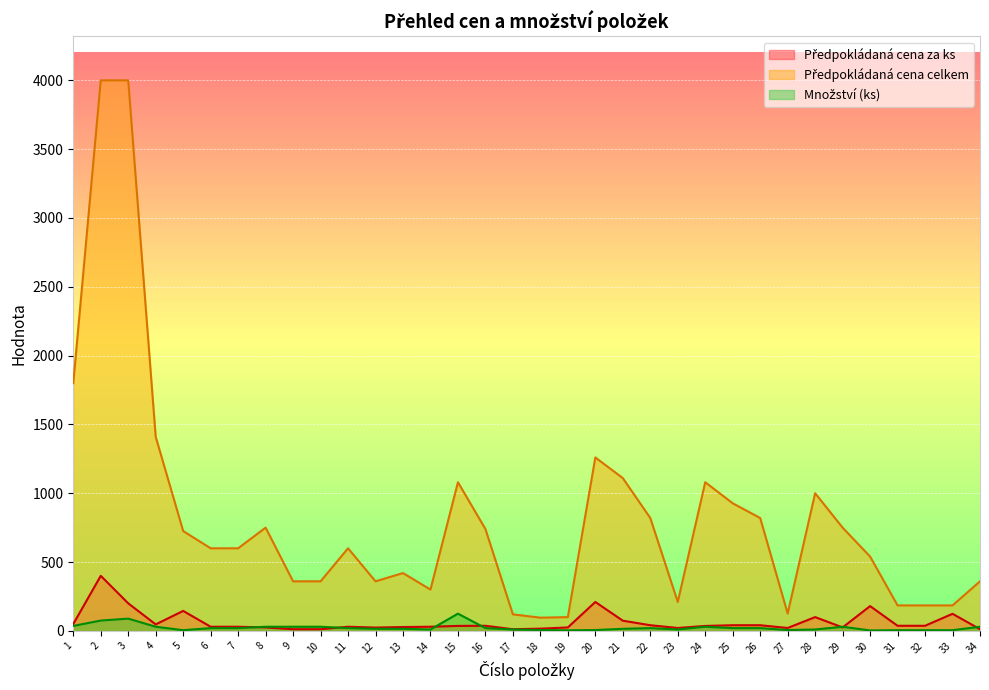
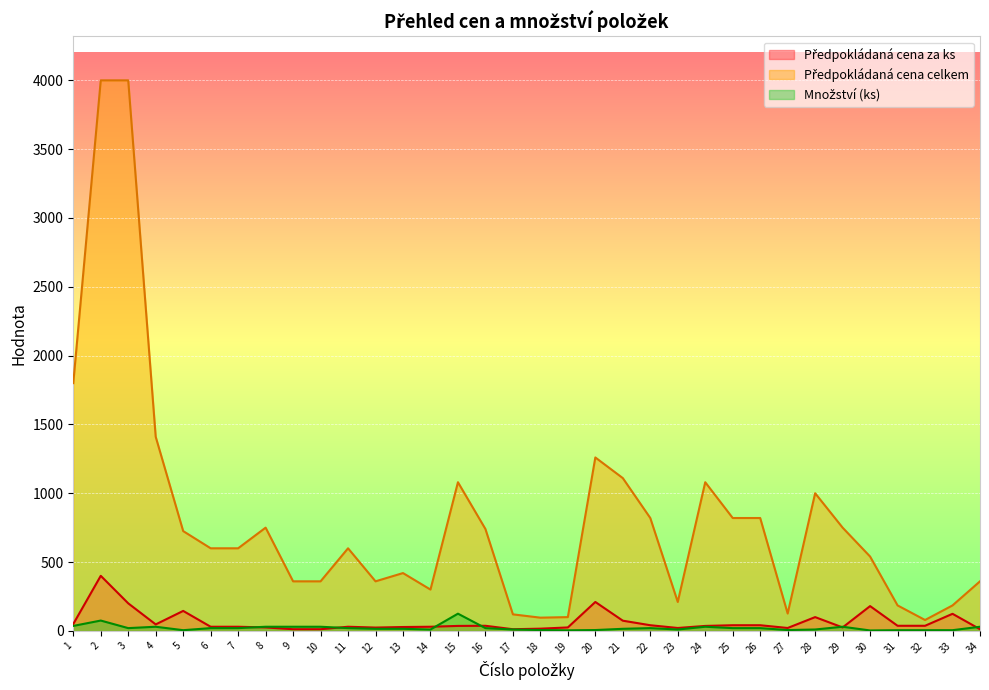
  {
    "Předpokládaná cena za ks": {
      "2": 400,
      "3": 200,
      "5": 150,
      "14": 30,
      "15": 40,
      "19": 30,
      "20": 210,
      "21": 70,
      "22": 40,
      "25": 40,
      "26": 40,
      "28": 100,
      "30": 180,
      "31": 40,
      "32": 40,
      "33": 120
    },
    "Předpokládaná cena celkem": {
      "1": 1800,
      "2": 4000,
      "3": 4000,
      "4": 1410,
      "5": 730,
      "6": 600,
      "7": 600,
      "8": 750,
      "9": 360,
      "10": 360,
      "11": 600,
      "12": 360,
      "13": 420,
      "14": 300,
      "15": 1080,
      "16": 740,
      "17": 120,
      "18": 100,
      "19": 100,
      "20": 1260,
      "21": 1110,
      "22": 820,
      "23": 210,
      "24": 1080,
-     "25": 930,
+     "25": 820,
      "26": 820,
      "27": 130,
      "28": 1000,
      "29": 750,
      "30": 540,
      "31": 190,
-     "32": 190,
+     "32": 80,
      "33": 190,
      "34": 360
    },
    "Množství (ks)": {
      "2": 80,
-     "3": 90,
+     "3": 20,
      "5": 10,
      "14": 10,
      "15": 130,
      "19": 0,
      "20": 10,
      "21": 20,
      "22": 20,
      "25": 20,
      "26": 20,
      "28": 10,
      "30": 0,
      "31": 10,
      "32": 10,
      "33": 10
    }
  }
